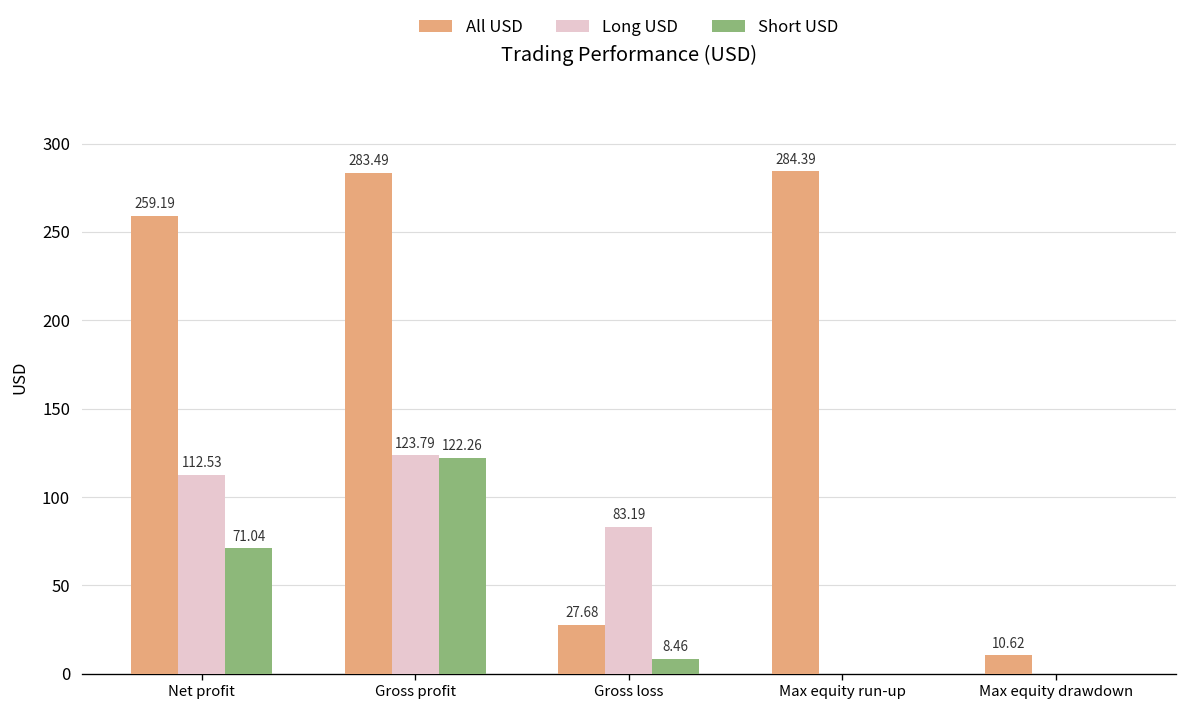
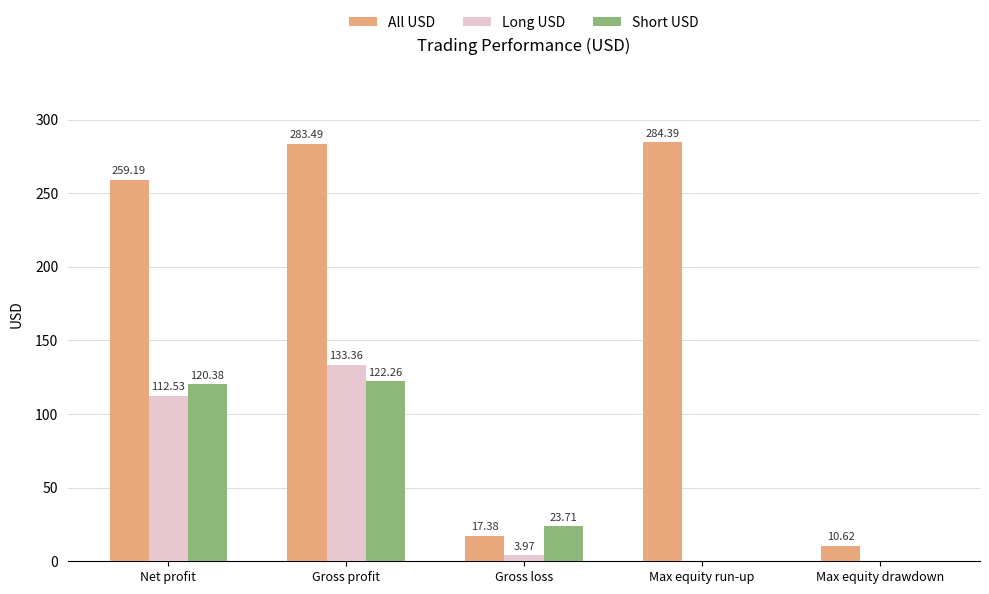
  {
    "All USD": {
      "Net profit": 259.19,
      "Gross profit": 283.49,
-     "Gross loss": 27.68,
+     "Gross loss": 17.38,
      "Max equity run-up": 284.39,
      "Max equity drawdown": 10.62
    },
    "Long USD": {
      "Net profit": 112.53,
-     "Gross profit": 123.79,
-     "Gross loss": 83.19
+     "Gross profit": 133.36,
+     "Gross loss": 3.97
    },
    "Short USD": {
-     "Net profit": 71.04,
+     "Net profit": 120.38,
      "Gross profit": 122.26,
-     "Gross loss": 8.46
+     "Gross loss": 23.71
    }
  }
